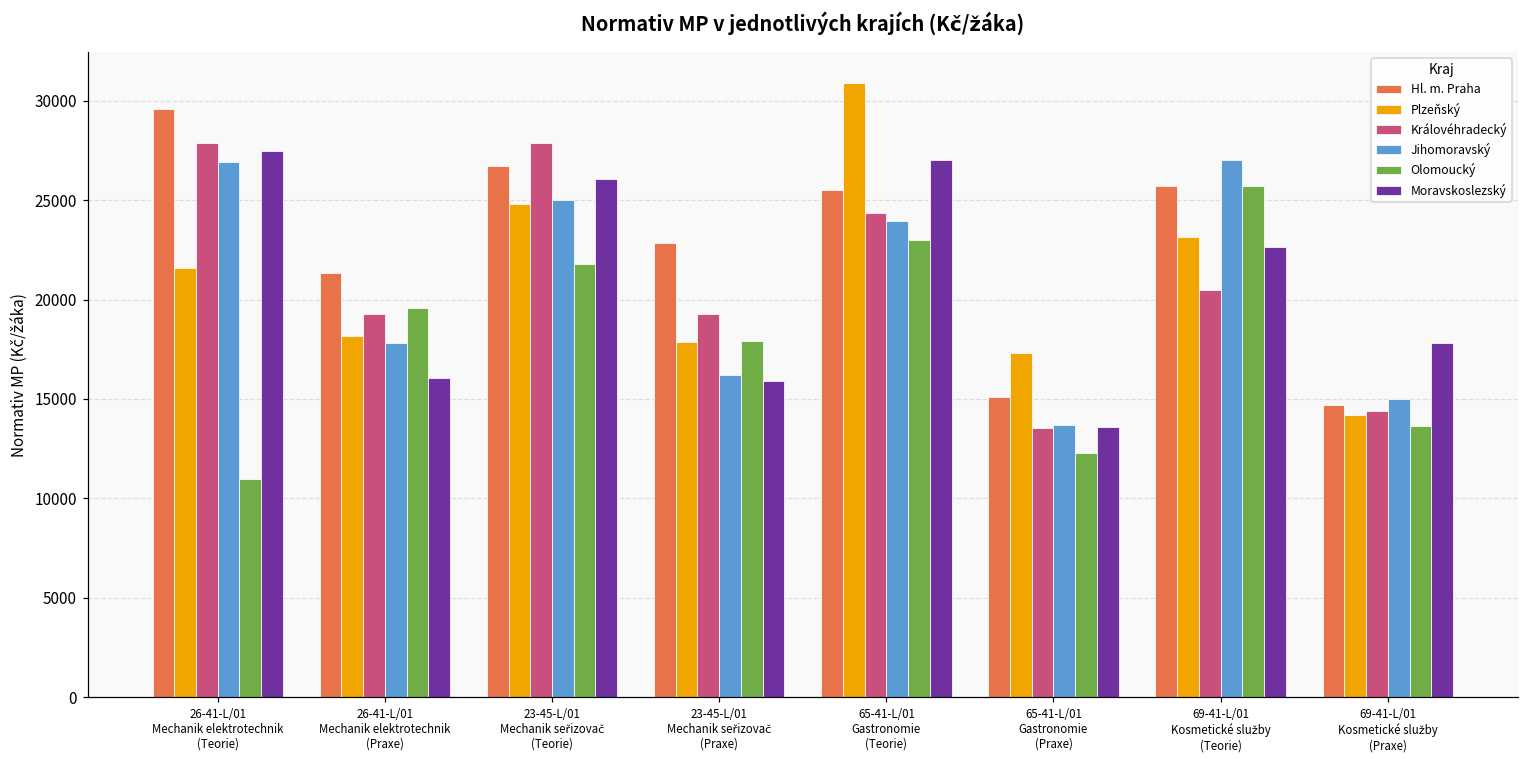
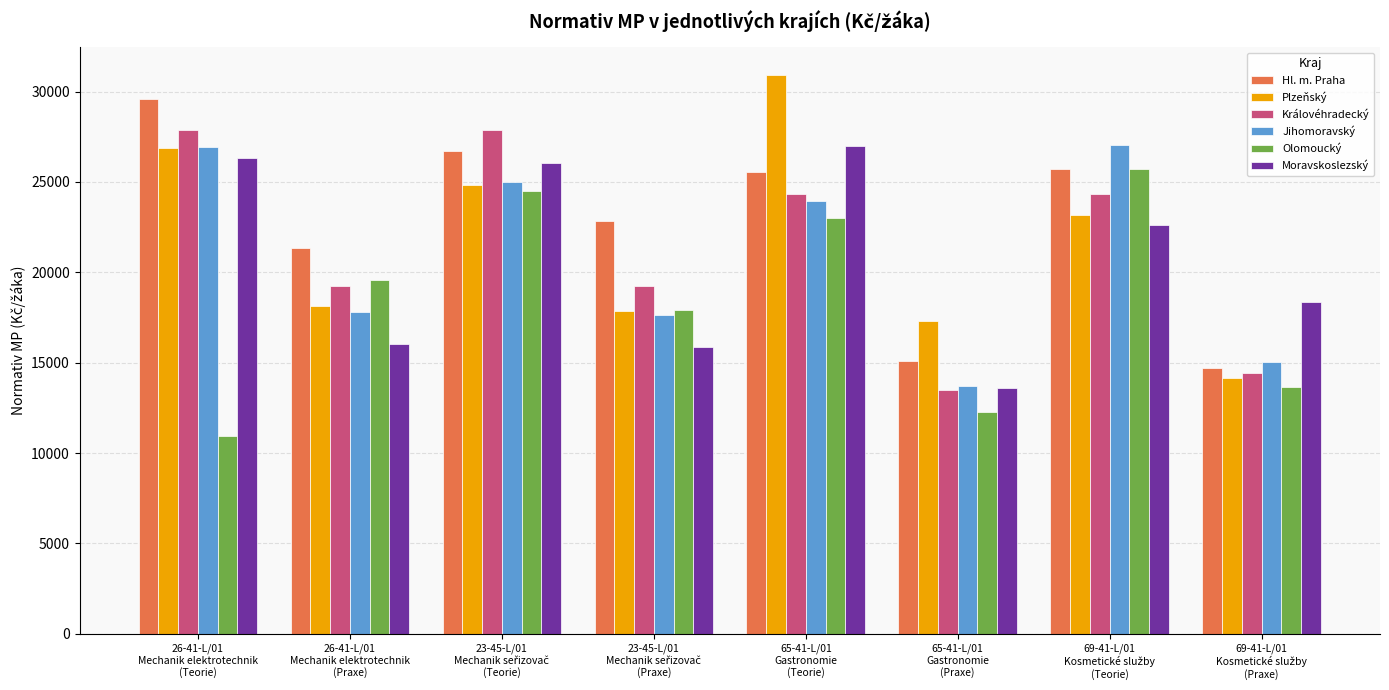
  {
    "Hl. m. Praha": {
      "26-41-L/01 Mechanik elektrotechnik (Teorie)": 29600,
      "26-41-L/01 Mechanik elektrotechnik (Praxe)": 21300,
      "23-45-L/01 Mechanik seřizovač (Teorie)": 26700,
      "23-45-L/01 Mechanik seřizovač (Praxe)": 22900,
      "65-41-L/01 Gastronomie (Teorie)": 25500,
      "65-41-L/01 Gastronomie (Praxe)": 15100,
      "69-41-L/01 Kosmetické služby (Teorie)": 25700,
      "69-41-L/01 Kosmetické služby (Praxe)": 14700
    },
    "Plzeňský": {
-     "26-41-L/01 Mechanik elektrotechnik (Teorie)": 21600,
+     "26-41-L/01 Mechanik elektrotechnik (Teorie)": 26900,
      "26-41-L/01 Mechanik elektrotechnik (Praxe)": 18200,
      "23-45-L/01 Mechanik seřizovač (Teorie)": 24800,
      "23-45-L/01 Mechanik seřizovač (Praxe)": 17900,
      "65-41-L/01 Gastronomie (Teorie)": 30900,
      "65-41-L/01 Gastronomie (Praxe)": 17300,
      "69-41-L/01 Kosmetické služby (Teorie)": 23200,
      "69-41-L/01 Kosmetické služby (Praxe)": 14200
    },
    "Královéhradecký": {
      "26-41-L/01 Mechanik elektrotechnik (Teorie)": 27900,
      "26-41-L/01 Mechanik elektrotechnik (Praxe)": 19200,
      "23-45-L/01 Mechanik seřizovač (Teorie)": 27900,
      "23-45-L/01 Mechanik seřizovač (Praxe)": 19200,
      "65-41-L/01 Gastronomie (Teorie)": 24300,
      "65-41-L/01 Gastronomie (Praxe)": 13500,
-     "69-41-L/01 Kosmetické služby (Teorie)": 20500,
+     "69-41-L/01 Kosmetické služby (Teorie)": 24300,
      "69-41-L/01 Kosmetické služby (Praxe)": 14400
    },
    "Jihomoravský": {
      "26-41-L/01 Mechanik elektrotechnik (Teorie)": 26900,
      "26-41-L/01 Mechanik elektrotechnik (Praxe)": 17800,
      "23-45-L/01 Mechanik seřizovač (Teorie)": 25000,
-     "23-45-L/01 Mechanik seřizovač (Praxe)": 16200,
+     "23-45-L/01 Mechanik seřizovač (Praxe)": 17600,
      "65-41-L/01 Gastronomie (Teorie)": 24000,
      "65-41-L/01 Gastronomie (Praxe)": 13700,
      "69-41-L/01 Kosmetické služby (Teorie)": 27000,
      "69-41-L/01 Kosmetické služby (Praxe)": 15000
    },
    "Olomoucký": {
      "26-41-L/01 Mechanik elektrotechnik (Teorie)": 11000,
      "26-41-L/01 Mechanik elektrotechnik (Praxe)": 19600,
-     "23-45-L/01 Mechanik seřizovač (Teorie)": 21800,
+     "23-45-L/01 Mechanik seřizovač (Teorie)": 24500,
      "23-45-L/01 Mechanik seřizovač (Praxe)": 17900,
      "65-41-L/01 Gastronomie (Teorie)": 23000,
      "65-41-L/01 Gastronomie (Praxe)": 12300,
      "69-41-L/01 Kosmetické služby (Teorie)": 25700,
      "69-41-L/01 Kosmetické služby (Praxe)": 13700
    },
    "Moravskoslezský": {
-     "26-41-L/01 Mechanik elektrotechnik (Teorie)": 27500,
+     "26-41-L/01 Mechanik elektrotechnik (Teorie)": 26300,
      "26-41-L/01 Mechanik elektrotechnik (Praxe)": 16000,
      "23-45-L/01 Mechanik seřizovač (Teorie)": 26100,
      "23-45-L/01 Mechanik seřizovač (Praxe)": 15900,
      "65-41-L/01 Gastronomie (Teorie)": 27000,
      "65-41-L/01 Gastronomie (Praxe)": 13600,
      "69-41-L/01 Kosmetické služby (Teorie)": 22600,
-     "69-41-L/01 Kosmetické služby (Praxe)": 17800
+     "69-41-L/01 Kosmetické služby (Praxe)": 18300
    }
  }
